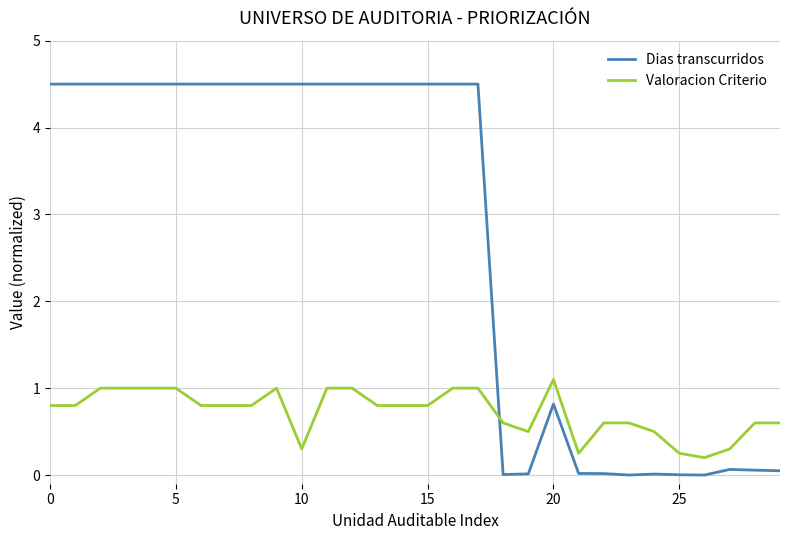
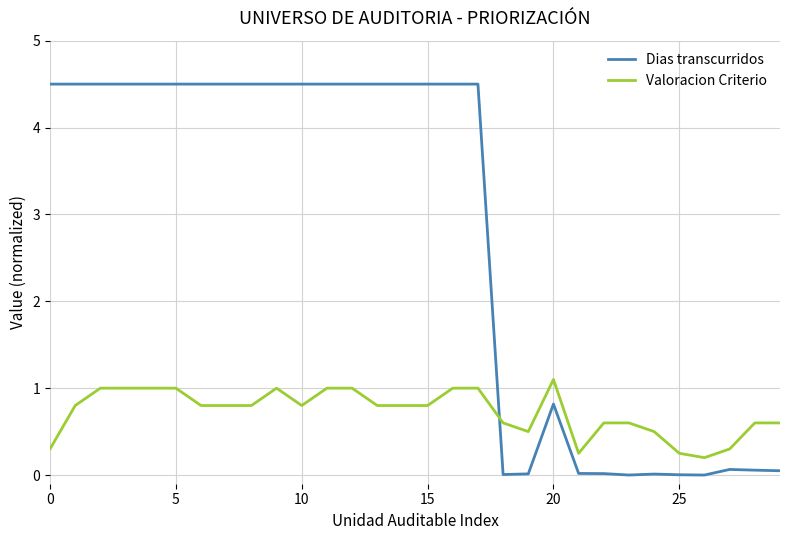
  {
    "Dias transcurridos": {
      "0": 4.5,
      "5": 4.5,
      "10": 4.5,
      "15": 4.5,
      "20": 0.8,
      "25": 0.0
    },
    "Valoracion Criterio": {
-     "0": 0.8,
+     "0": 0.3,
      "5": 1.0,
-     "10": 0.3,
+     "10": 0.8,
      "15": 0.8,
      "20": 1.1,
      "25": 0.3
    }
  }
